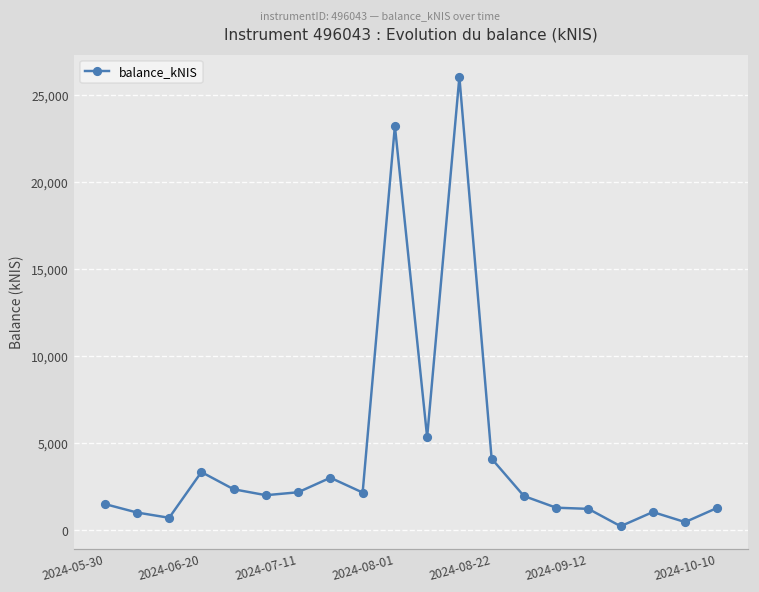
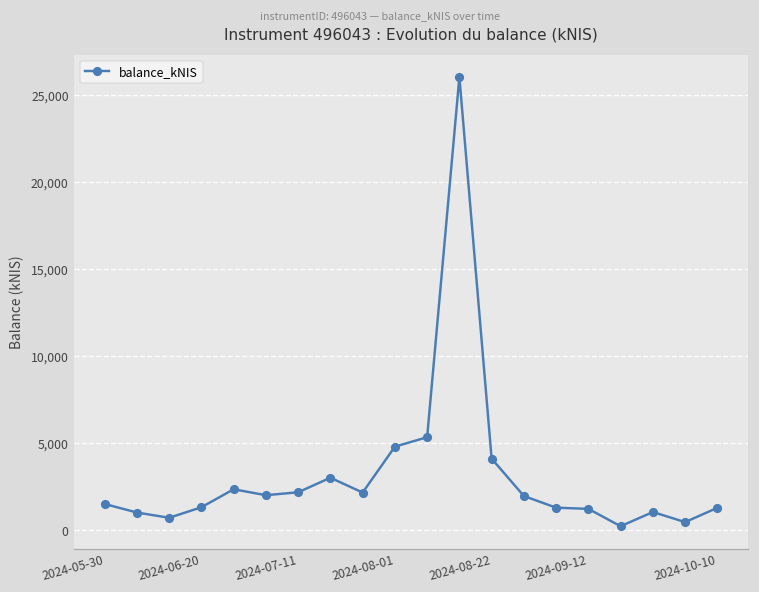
  {
    "2024-05-30": "1,500",
-   "2024-06-20": "3,300",
+   "2024-06-20": "1,300",
    "2024-07-11": "2,200",
-   "2024-08-01": "23,200",
+   "2024-08-01": "4,800",
    "2024-08-22": "4,100",
    "2024-09-12": "1,200",
    "2024-10-10": "1,300"
  }
